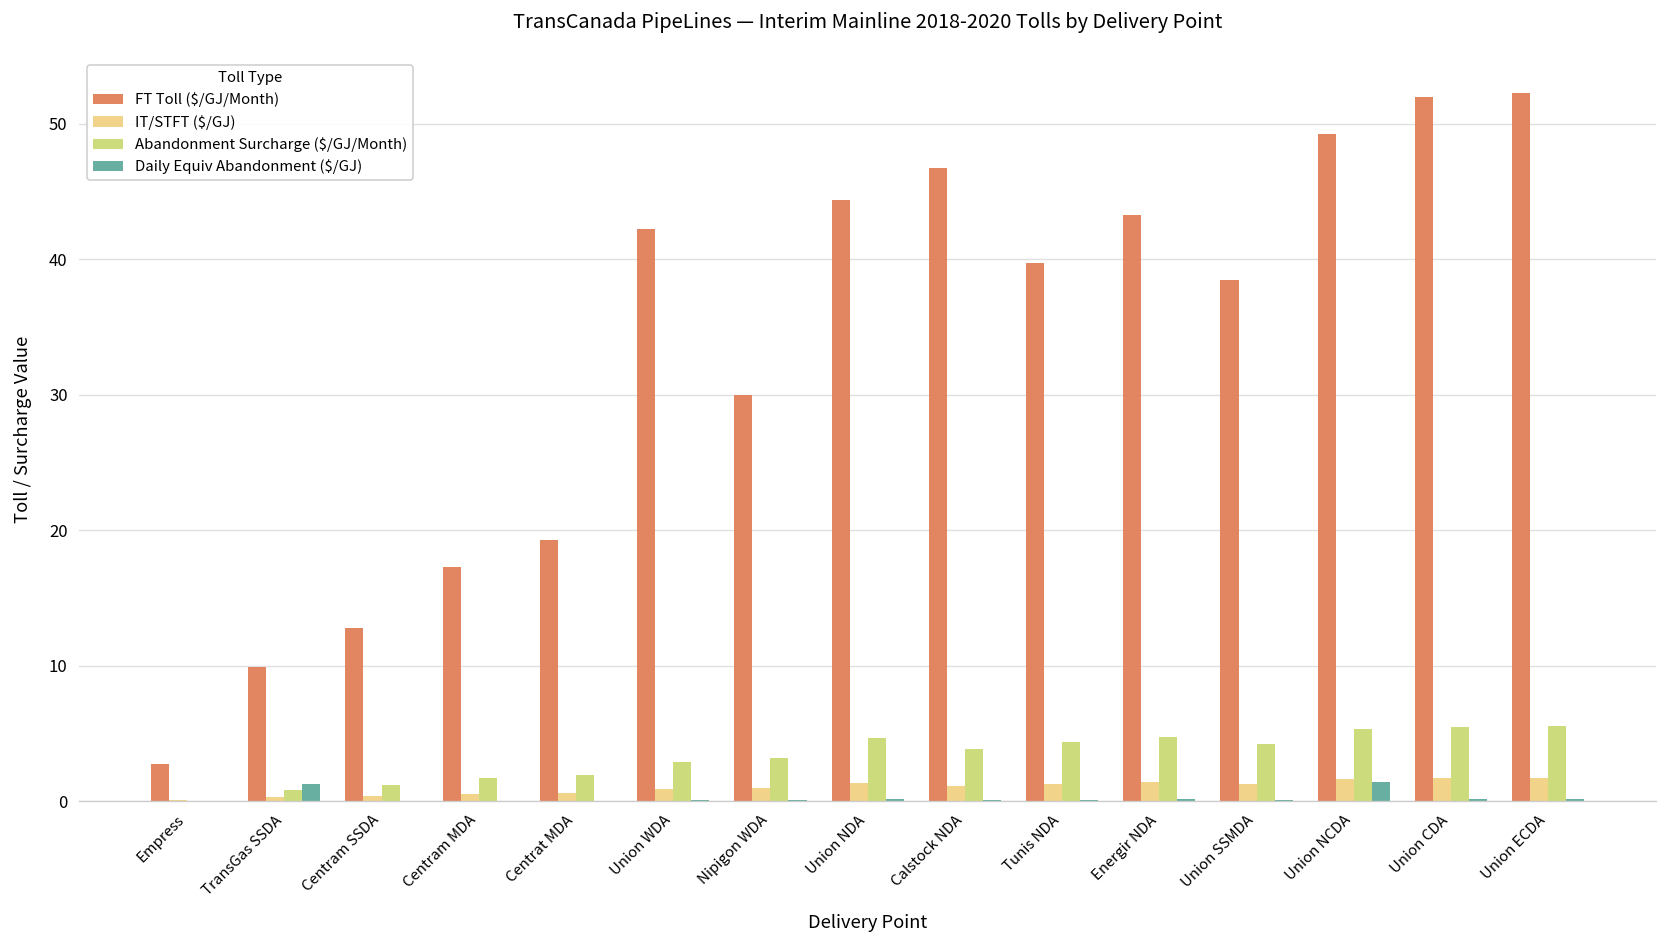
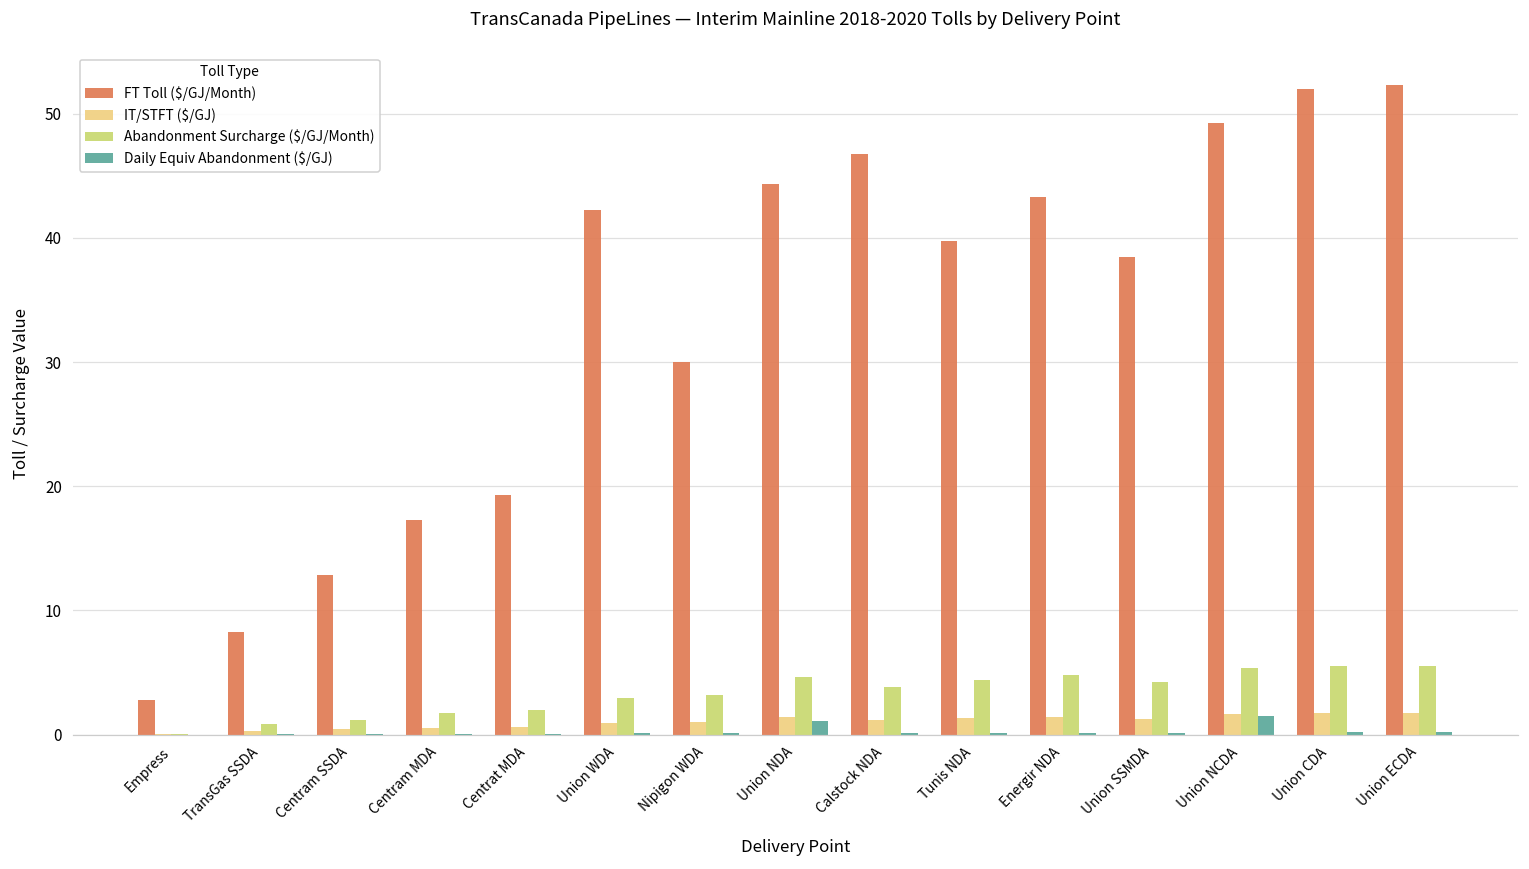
  {
    "FT Toll ($/GJ/Month)": {
      "Empress": 2.8,
-     "TransGas SSDA": 9.9,
+     "TransGas SSDA": 8.3,
      "Centram SSDA": 12.8,
      "Centram MDA": 17.3,
      "Centrat MDA": 19.3,
      "Union WDA": 42.2,
      "Nipigon WDA": 30.0,
      "Union NDA": 44.4,
      "Calstock NDA": 46.8,
      "Tunis NDA": 39.8,
      "Energir NDA": 43.3,
      "Union SSMDA": 38.5,
      "Union NCDA": 49.2,
      "Union CDA": 52.0,
      "Union ECDA": 52.3
    },
    "Daily Equiv Abandonment ($/GJ)": {
-     "TransGas SSDA": 1.3,
-     "Union NDA": 0.2,
+     "TransGas SSDA": 0.0,
+     "Union NDA": 1.1,
      "Union NCDA": 1.5
    }
  }
